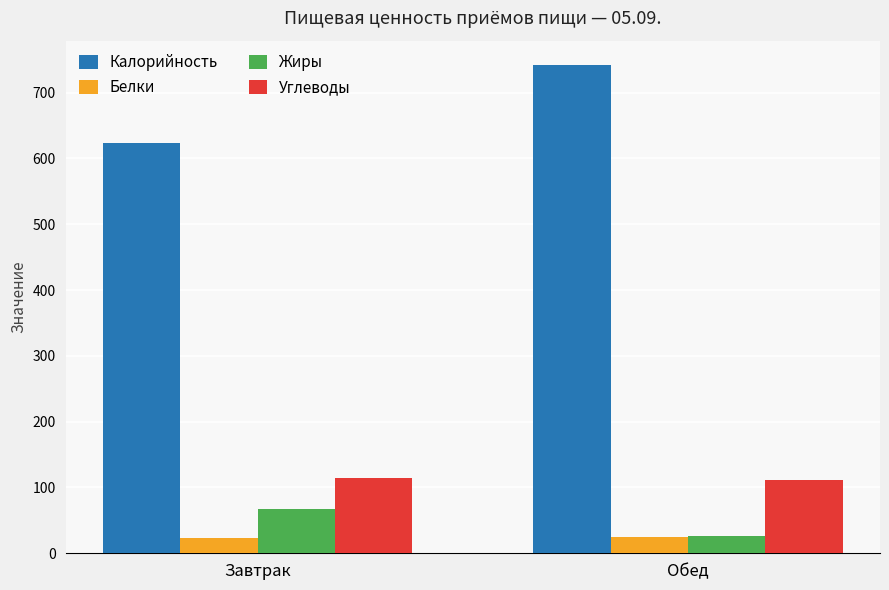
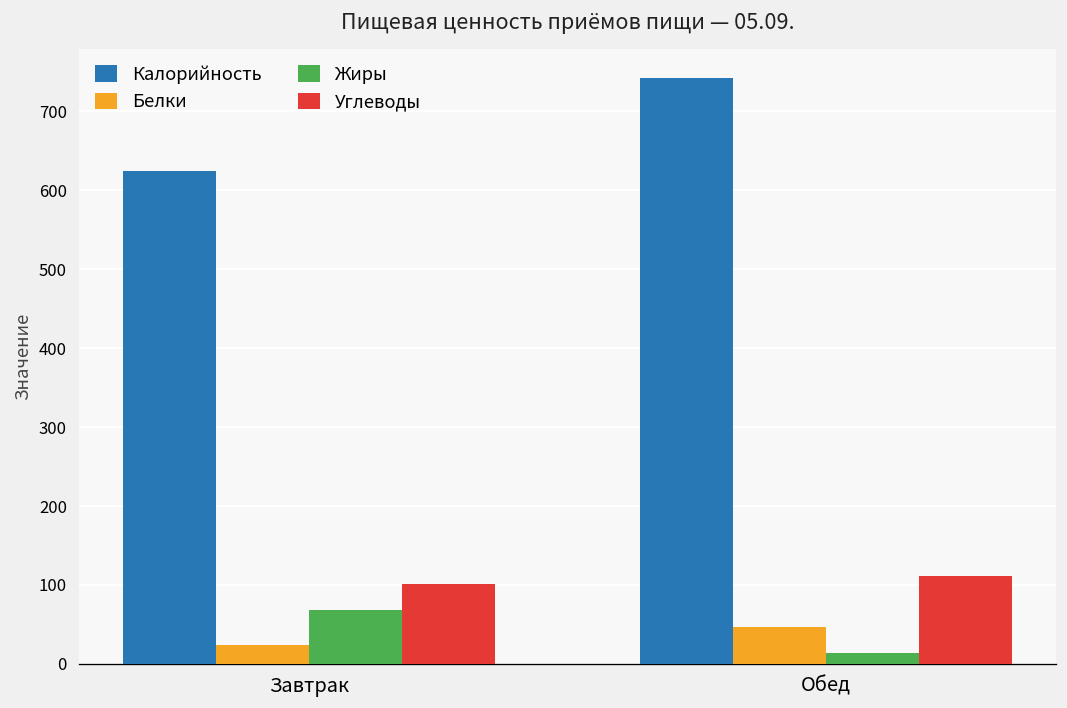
  {
    "Калорийность": {
      "Завтрак": 620,
      "Обед": 740
    },
    "Белки": {
      "Завтрак": 20,
-     "Обед": 30
+     "Обед": 50
    },
    "Жиры": {
      "Завтрак": 70,
-     "Обед": 30
+     "Обед": 10
    },
    "Углеводы": {
-     "Завтрак": 110,
+     "Завтрак": 100,
      "Обед": 110
    }
  }
